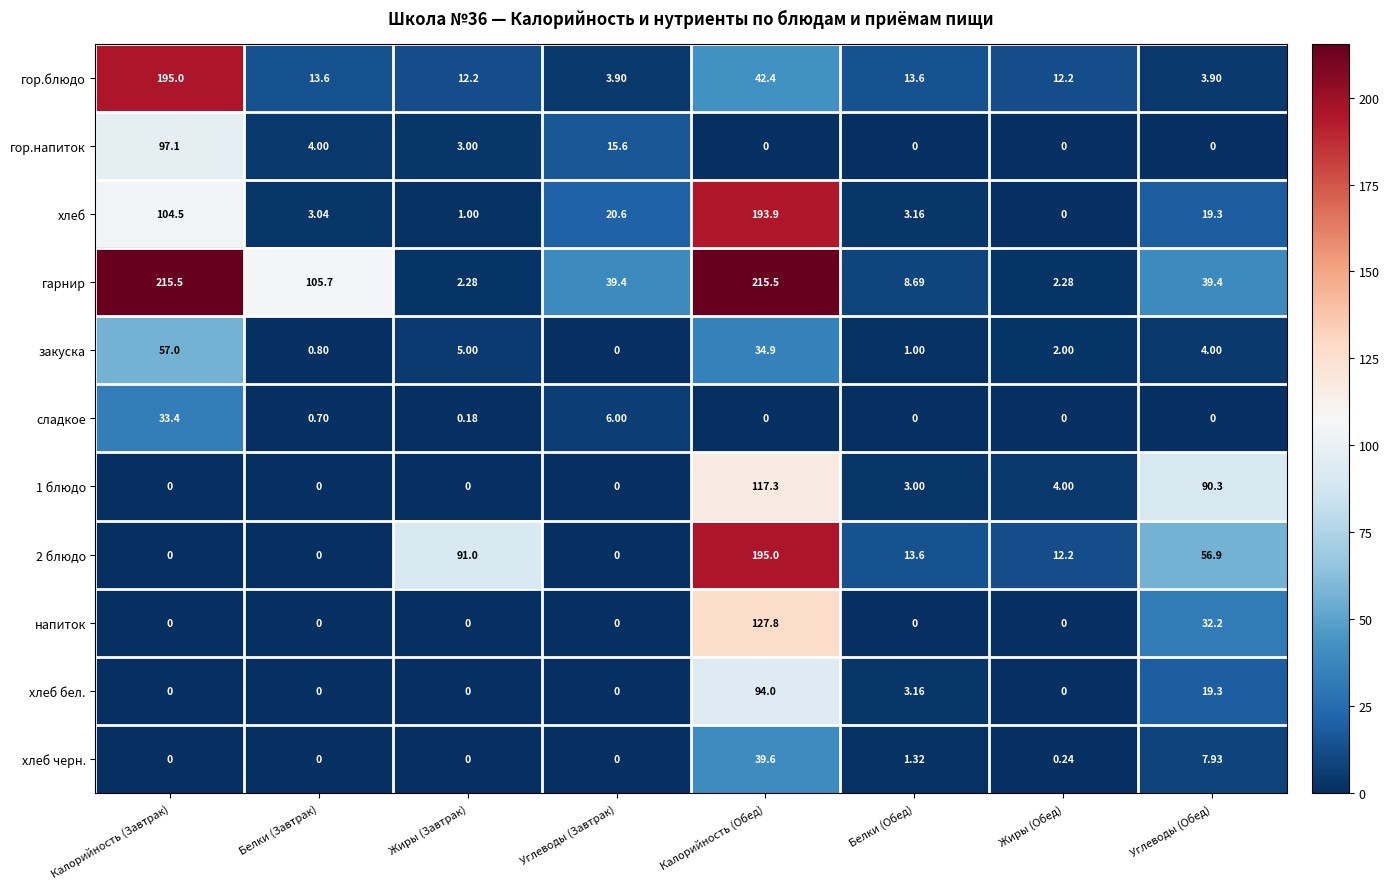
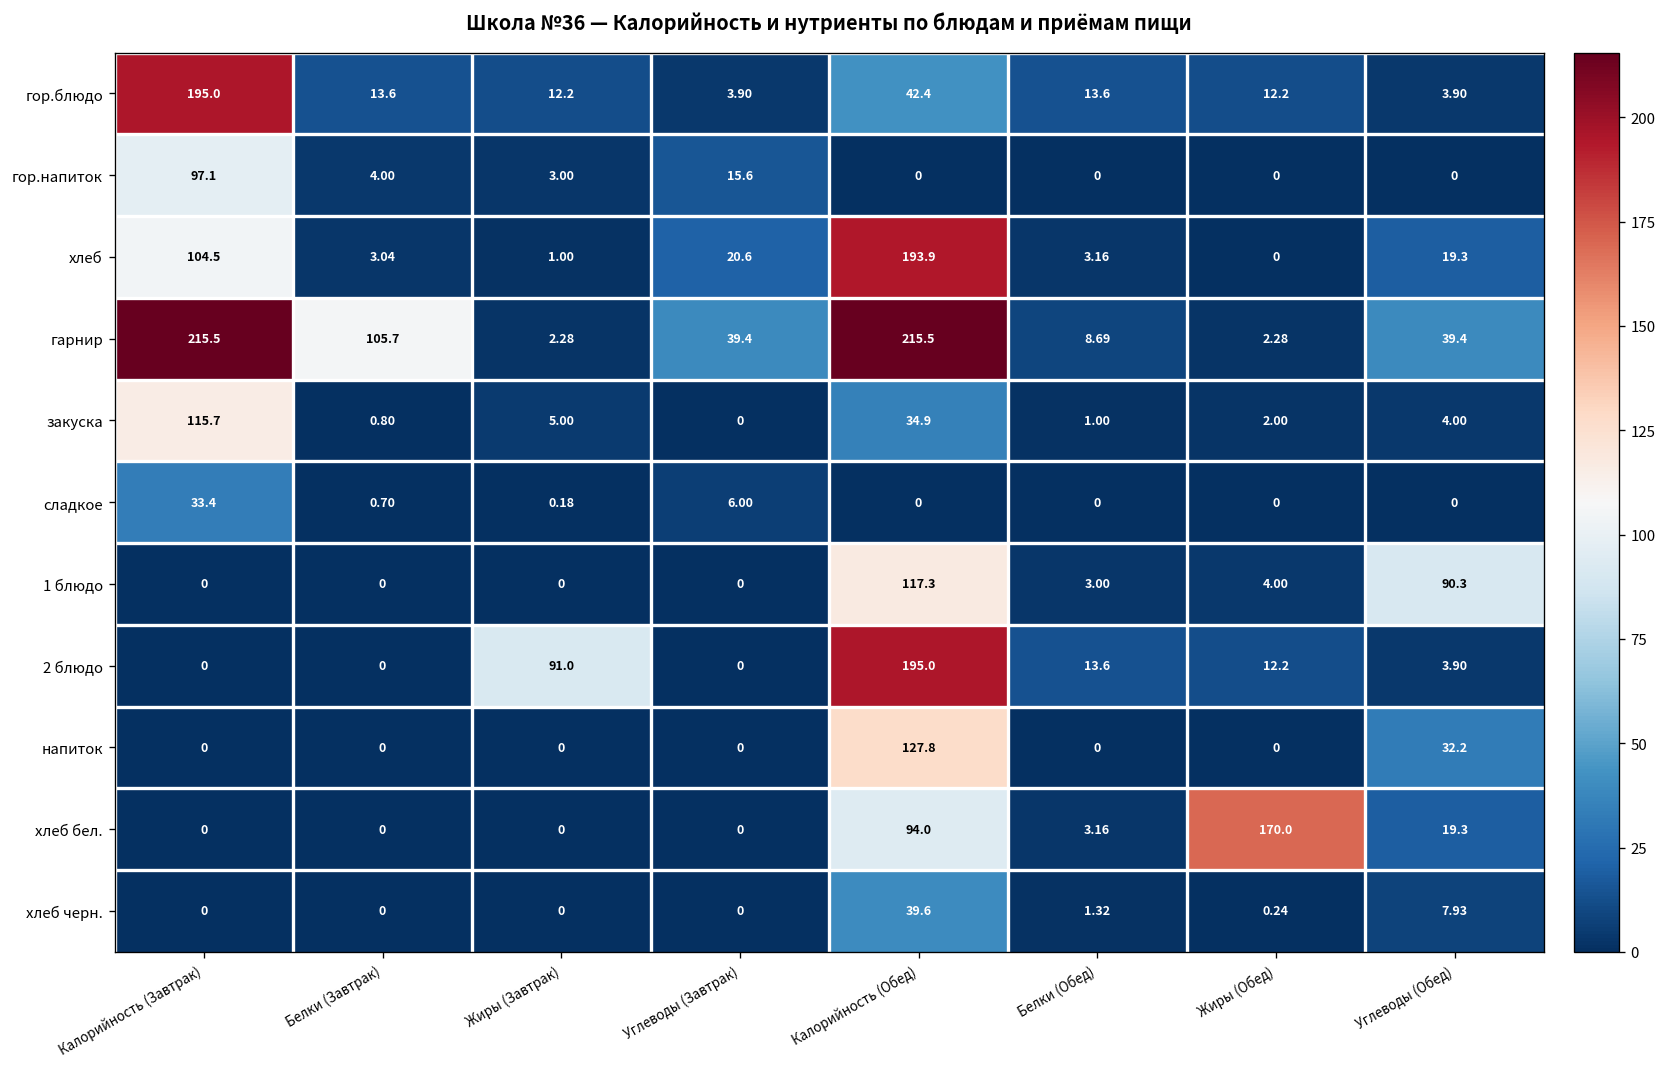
  {
    "гор.блюдо": {
      "Калорийность (Завтрак)": 195.0,
      "Белки (Завтрак)": 13.6,
      "Жиры (Завтрак)": 12.2,
      "Углеводы (Завтрак)": 3.90,
      "Калорийность (Обед)": 42.4,
      "Белки (Обед)": 13.6,
      "Жиры (Обед)": 12.2,
      "Углеводы (Обед)": 3.90
    },
    "гор.напиток": {
      "Калорийность (Завтрак)": 97.1,
      "Белки (Завтрак)": 4.00,
      "Жиры (Завтрак)": 3.00,
      "Углеводы (Завтрак)": 15.6,
      "Калорийность (Обед)": 0,
      "Белки (Обед)": 0,
      "Жиры (Обед)": 0,
      "Углеводы (Обед)": 0
    },
    "хлеб": {
      "Калорийность (Завтрак)": 104.5,
      "Белки (Завтрак)": 3.04,
      "Жиры (Завтрак)": 1.00,
      "Углеводы (Завтрак)": 20.6,
      "Калорийность (Обед)": 193.9,
      "Белки (Обед)": 3.16,
      "Жиры (Обед)": 0,
      "Углеводы (Обед)": 19.3
    },
    "гарнир": {
      "Калорийность (Завтрак)": 215.5,
      "Белки (Завтрак)": 105.7,
      "Жиры (Завтрак)": 2.28,
      "Углеводы (Завтрак)": 39.4,
      "Калорийность (Обед)": 215.5,
      "Белки (Обед)": 8.69,
      "Жиры (Обед)": 2.28,
      "Углеводы (Обед)": 39.4
    },
    "закуска": {
-     "Калорийность (Завтрак)": 57.0,
+     "Калорийность (Завтрак)": 115.7,
      "Белки (Завтрак)": 0.80,
      "Жиры (Завтрак)": 5.00,
      "Углеводы (Завтрак)": 0,
      "Калорийность (Обед)": 34.9,
      "Белки (Обед)": 1.00,
      "Жиры (Обед)": 2.00,
      "Углеводы (Обед)": 4.00
    },
    "сладкое": {
      "Калорийность (Завтрак)": 33.4,
      "Белки (Завтрак)": 0.70,
      "Жиры (Завтрак)": 0.18,
      "Углеводы (Завтрак)": 6.00,
      "Калорийность (Обед)": 0,
      "Белки (Обед)": 0,
      "Жиры (Обед)": 0,
      "Углеводы (Обед)": 0
    },
    "1 блюдо": {
      "Калорийность (Завтрак)": 0,
      "Белки (Завтрак)": 0,
      "Жиры (Завтрак)": 0,
      "Углеводы (Завтрак)": 0,
      "Калорийность (Обед)": 117.3,
      "Белки (Обед)": 3.00,
      "Жиры (Обед)": 4.00,
      "Углеводы (Обед)": 90.3
    },
    "2 блюдо": {
      "Калорийность (Завтрак)": 0,
      "Белки (Завтрак)": 0,
      "Жиры (Завтрак)": 91.0,
      "Углеводы (Завтрак)": 0,
      "Калорийность (Обед)": 195.0,
      "Белки (Обед)": 13.6,
      "Жиры (Обед)": 12.2,
-     "Углеводы (Обед)": 56.9
+     "Углеводы (Обед)": 3.90
    },
    "напиток": {
      "Калорийность (Завтрак)": 0,
      "Белки (Завтрак)": 0,
      "Жиры (Завтрак)": 0,
      "Углеводы (Завтрак)": 0,
      "Калорийность (Обед)": 127.8,
      "Белки (Обед)": 0,
      "Жиры (Обед)": 0,
      "Углеводы (Обед)": 32.2
    },
    "хлеб бел.": {
      "Калорийность (Завтрак)": 0,
      "Белки (Завтрак)": 0,
      "Жиры (Завтрак)": 0,
      "Углеводы (Завтрак)": 0,
      "Калорийность (Обед)": 94.0,
      "Белки (Обед)": 3.16,
-     "Жиры (Обед)": 0,
+     "Жиры (Обед)": 170.0,
      "Углеводы (Обед)": 19.3
    },
    "хлеб черн.": {
      "Калорийность (Завтрак)": 0,
      "Белки (Завтрак)": 0,
      "Жиры (Завтрак)": 0,
      "Углеводы (Завтрак)": 0,
      "Калорийность (Обед)": 39.6,
      "Белки (Обед)": 1.32,
      "Жиры (Обед)": 0.24,
      "Углеводы (Обед)": 7.93
    }
  }
